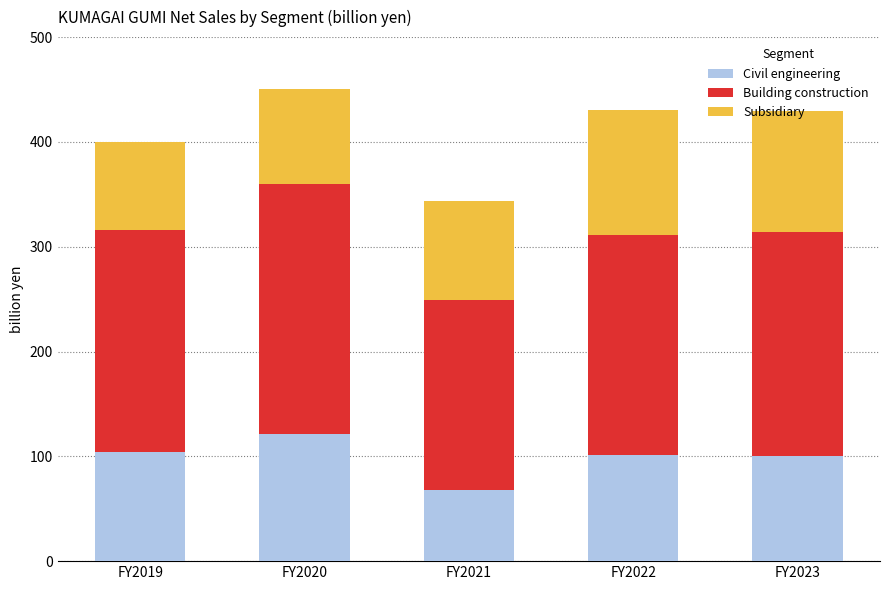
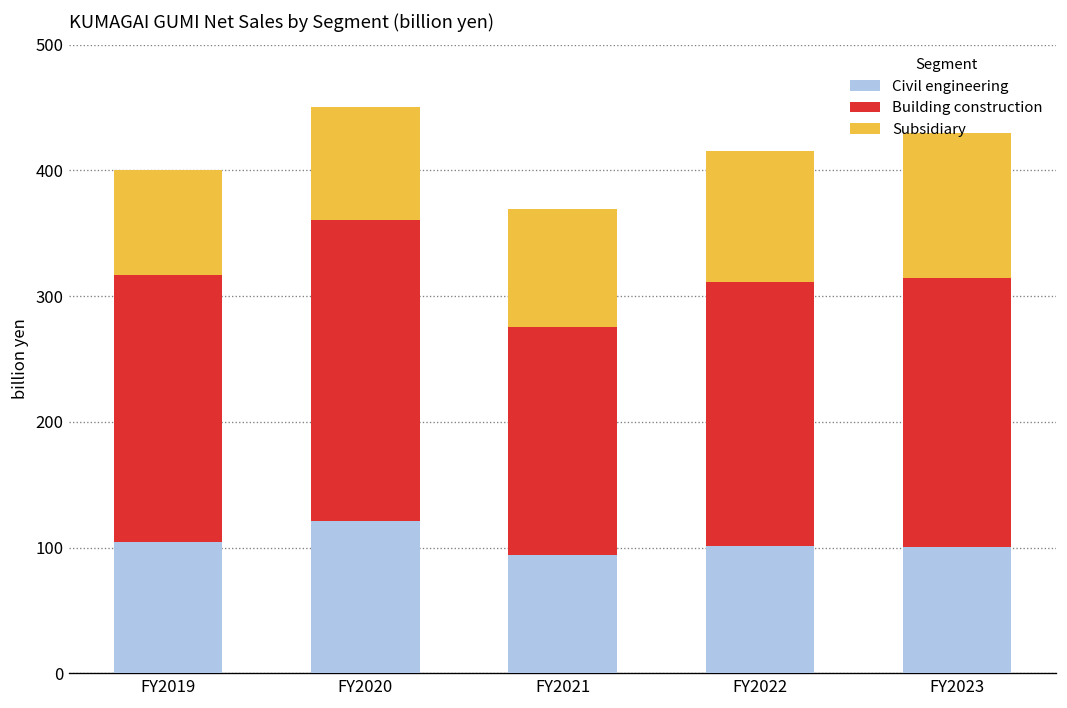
  {
    "Civil engineering": {
      "FY2019": 104,
      "FY2020": 121,
-     "FY2021": 68,
+     "FY2021": 94,
      "FY2022": 101,
      "FY2023": 100
    },
    "Building construction": {
      "FY2019": 212,
      "FY2020": 239,
      "FY2021": 181,
      "FY2022": 209,
      "FY2023": 214
    },
    "Subsidiary": {
      "FY2019": 84,
      "FY2020": 90,
      "FY2021": 94,
-     "FY2022": 120,
+     "FY2022": 104,
      "FY2023": 115
    }
  }
